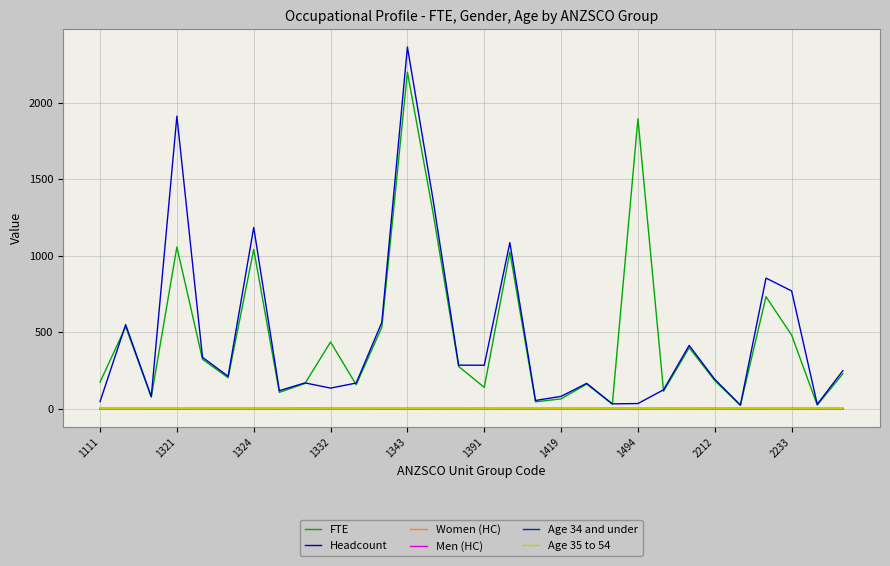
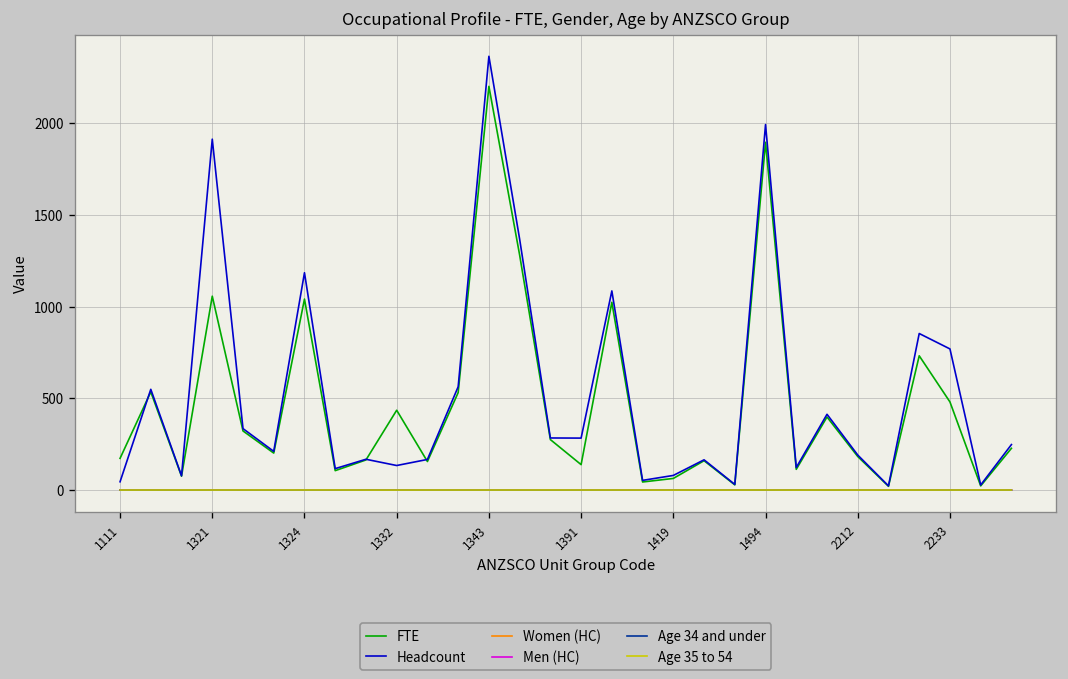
  {
    "FTE": {
      "1111": 170,
      "1321": 1060,
      "1324": 1040,
      "1332": 440,
      "1343": 2200,
      "1391": 140,
      "1494": 1890,
      "2233": 480
    },
    "Headcount": {
      "1111": 50,
      "1321": 1910,
      "1324": 1180,
      "1332": 130,
      "1343": 2360,
      "1391": 280,
-     "1494": 30,
+     "1494": 1990,
      "2233": 770
    },
    "Age 35 to 54": {
      "1111": 0,
      "1321": 0,
      "1324": 0,
      "1332": 0,
      "1343": 0,
      "1391": 0,
      "1419": 0,
      "1494": 0,
      "2212": 0,
      "2233": 0
    }
  }
